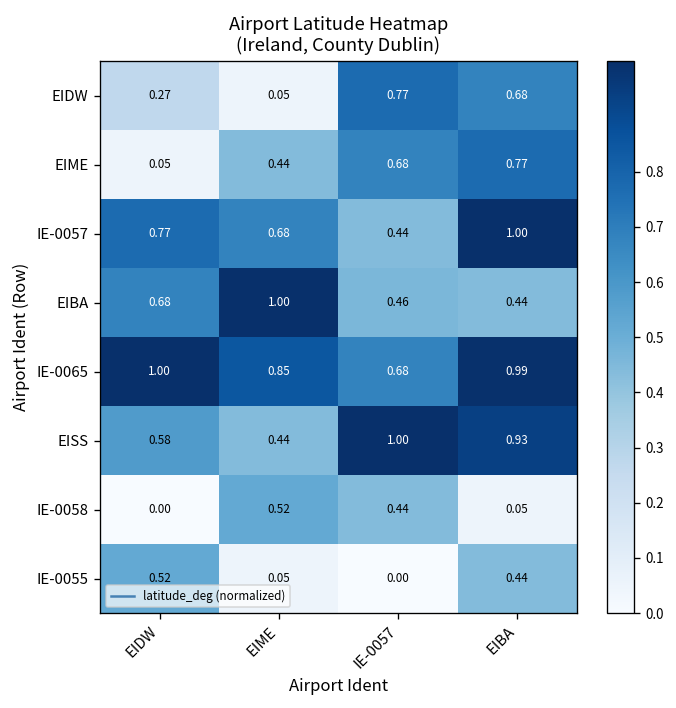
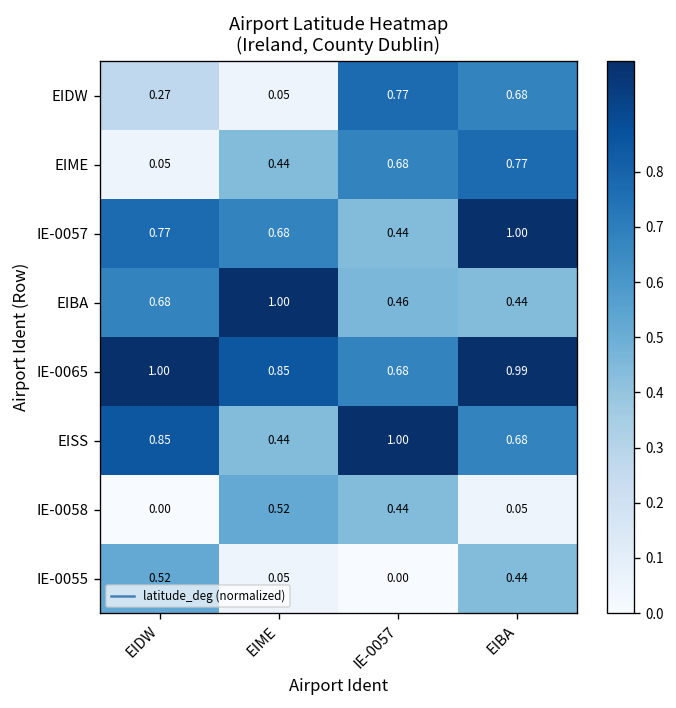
  {
    "EIDW": {
      "EIDW": 0.27,
      "EIME": 0.05,
      "IE-0057": 0.77,
      "EIBA": 0.68
    },
    "EIME": {
      "EIDW": 0.05,
      "EIME": 0.44,
      "IE-0057": 0.68,
      "EIBA": 0.77
    },
    "IE-0057": {
      "EIDW": 0.77,
      "EIME": 0.68,
      "IE-0057": 0.44,
      "EIBA": 1.00
    },
    "EIBA": {
      "EIDW": 0.68,
      "EIME": 1.00,
      "IE-0057": 0.46,
      "EIBA": 0.44
    },
    "IE-0065": {
      "EIDW": 1.00,
      "EIME": 0.85,
      "IE-0057": 0.68,
      "EIBA": 0.99
    },
    "EISS": {
-     "EIDW": 0.58,
+     "EIDW": 0.85,
      "EIME": 0.44,
      "IE-0057": 1.00,
-     "EIBA": 0.93
+     "EIBA": 0.68
    },
    "IE-0058": {
      "EIDW": 0.00,
      "EIME": 0.52,
      "IE-0057": 0.44,
      "EIBA": 0.05
    },
    "IE-0055": {
      "EIDW": 0.52,
      "EIME": 0.05,
      "IE-0057": 0.00,
      "EIBA": 0.44
    }
  }
